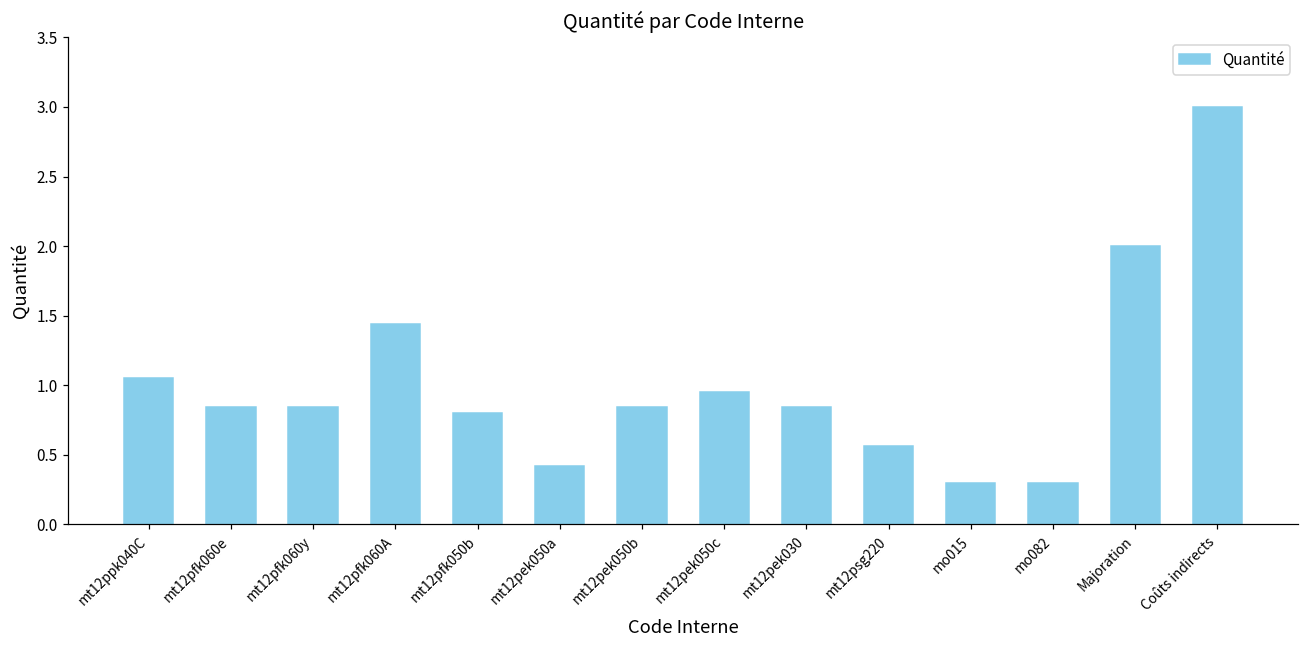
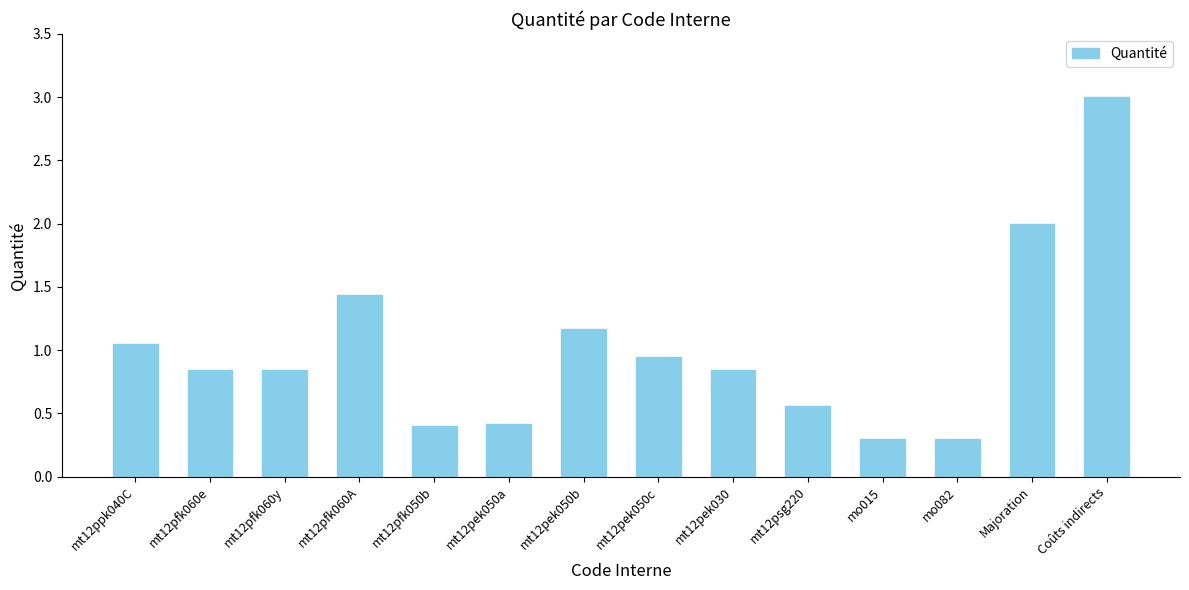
  {
    "mt12ppk040C": 1.05,
    "mt12pfk060e": 0.84,
    "mt12pfk060y": 0.84,
    "mt12pfk060A": 1.44,
-   "mt12pfk050b": 0.8,
+   "mt12pfk050b": 0.4,
    "mt12pek050a": 0.42,
-   "mt12pek050b": 0.84,
+   "mt12pek050b": 1.17,
    "mt12pek050c": 0.95,
    "mt12pek030": 0.84,
    "mt12psg220": 0.56,
    "mo015": 0.29,
    "mo082": 0.29,
    "Majoration": 2.00,
    "Coûts indirects": 3.00
  }
